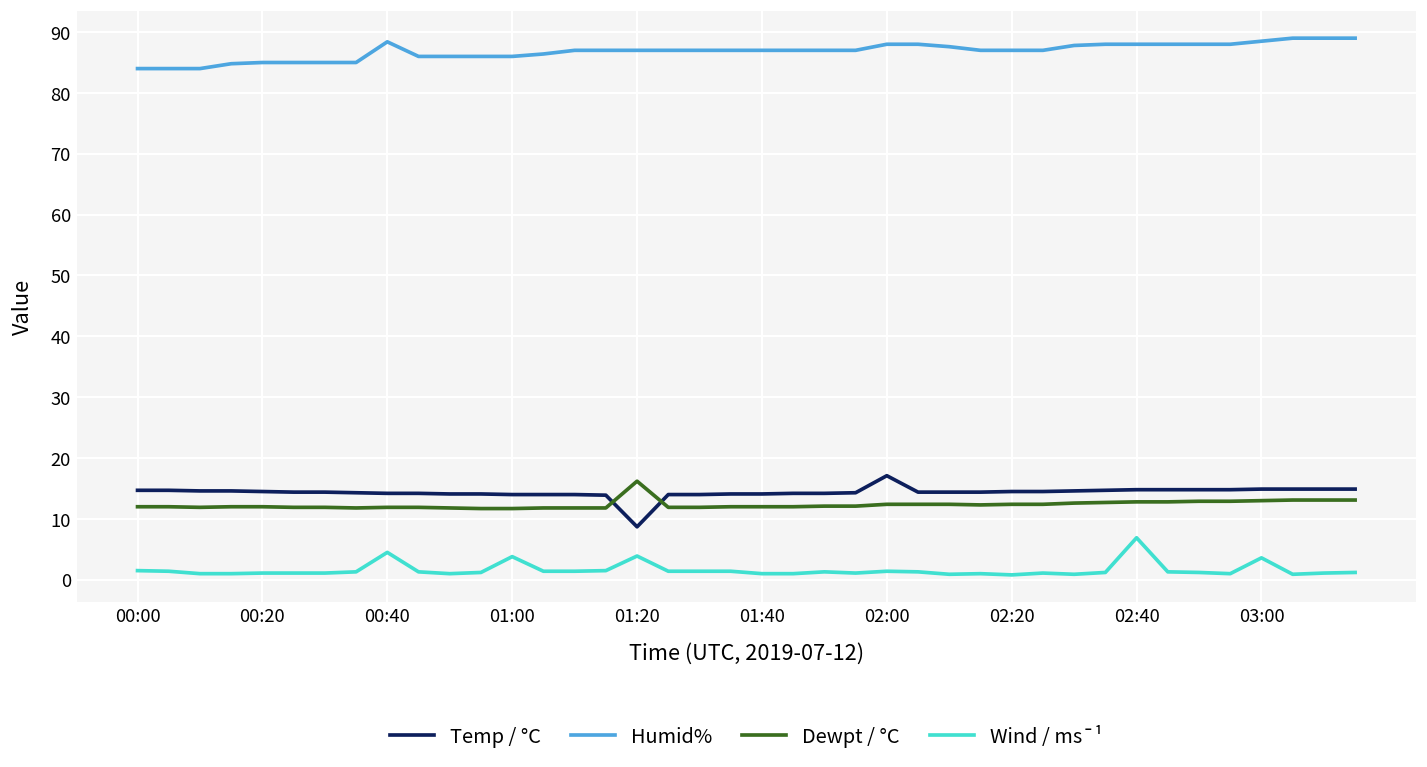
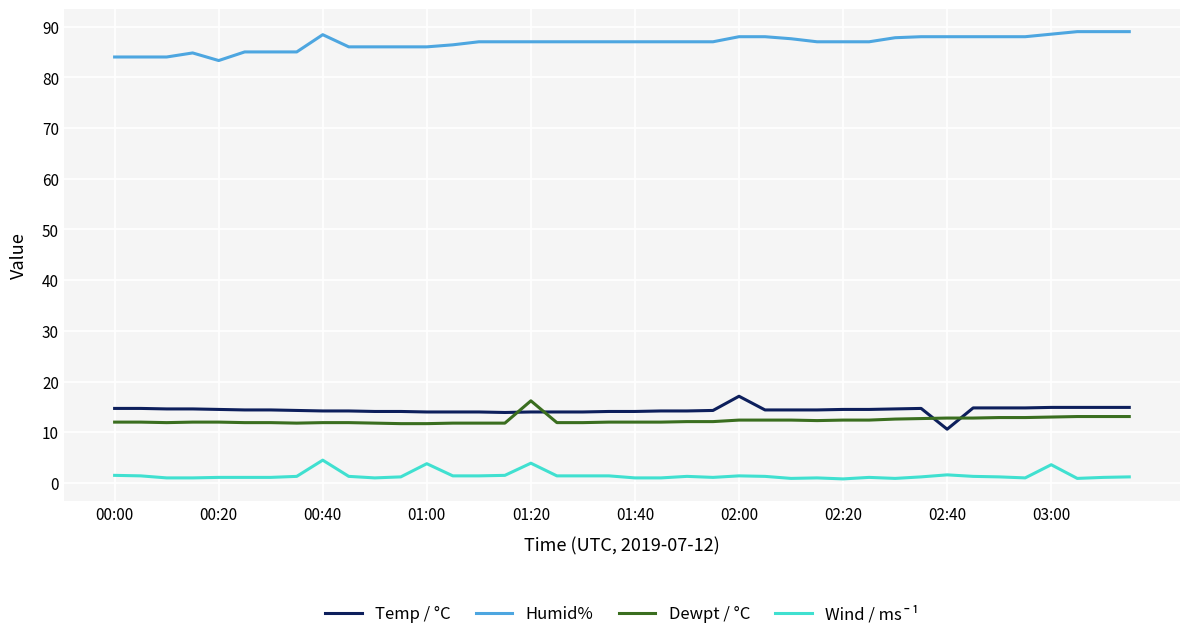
  {
    "Temp / °C": {
      "00:00": 15,
      "00:20": 15,
      "00:40": 14,
      "01:00": 14,
-     "01:20": 9,
+     "01:20": 14,
      "01:40": 14,
      "02:00": 17,
      "02:20": 15,
-     "02:40": 15,
+     "02:40": 11,
      "03:00": 15
    },
    "Humid%": {
      "00:00": 84,
-     "00:20": 85,
+     "00:20": 83,
      "00:40": 88,
      "01:00": 86,
      "01:20": 87,
      "01:40": 87,
      "02:00": 88,
      "02:20": 87,
      "02:40": 88,
      "03:00": 89
    },
    "Dewpt / °C": {
      "00:00": 12,
      "00:20": 12,
      "00:40": 12,
      "01:00": 12,
      "01:20": 16,
      "01:40": 12,
      "02:00": 12,
      "02:20": 12,
      "02:40": 13,
      "03:00": 13
    },
    "Wind / ms¯¹": {
      "00:00": 2,
      "00:20": 1,
      "00:40": 5,
      "01:00": 4,
      "01:20": 4,
      "01:40": 1,
      "02:00": 1,
      "02:20": 1,
-     "02:40": 7,
+     "02:40": 2,
      "03:00": 4
    }
  }
